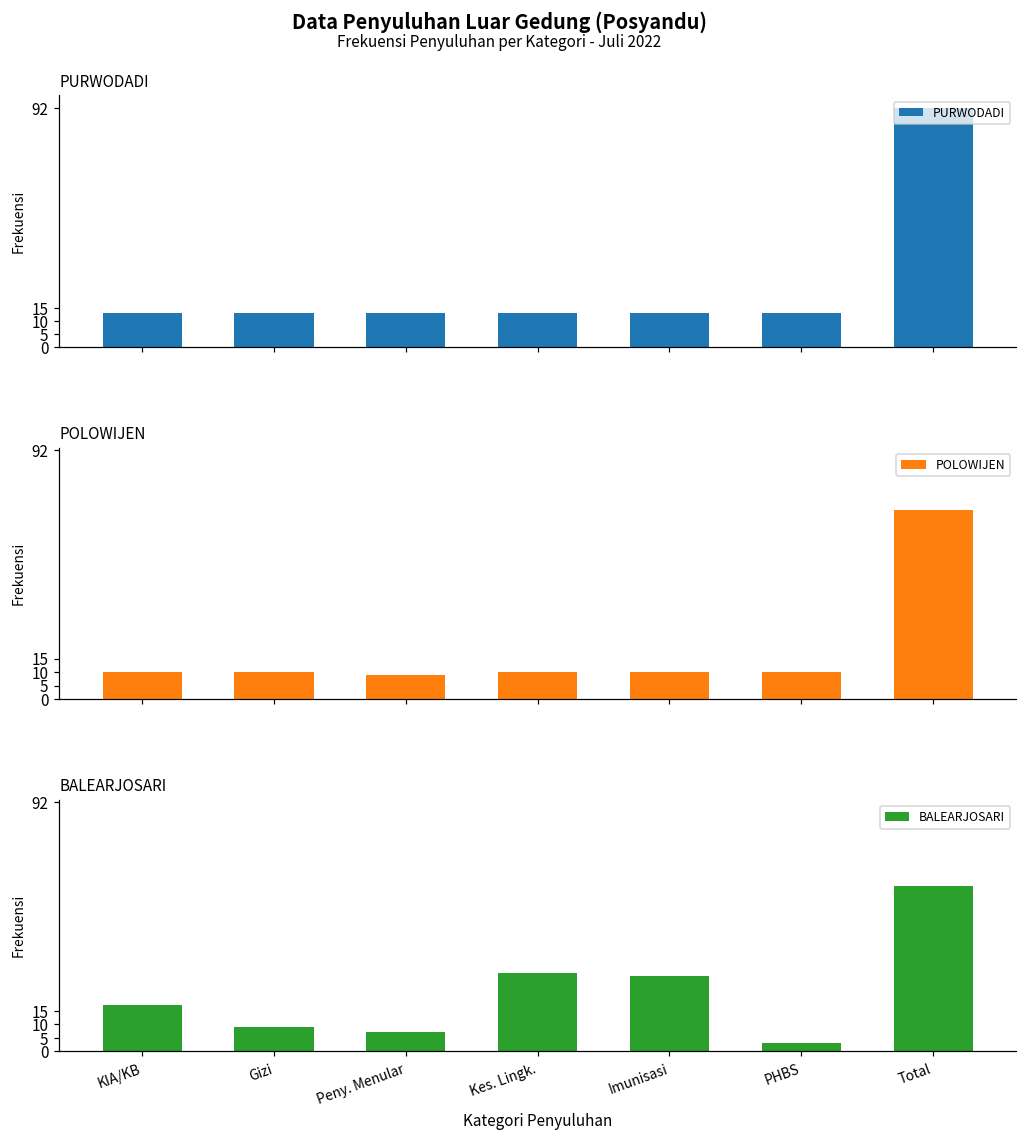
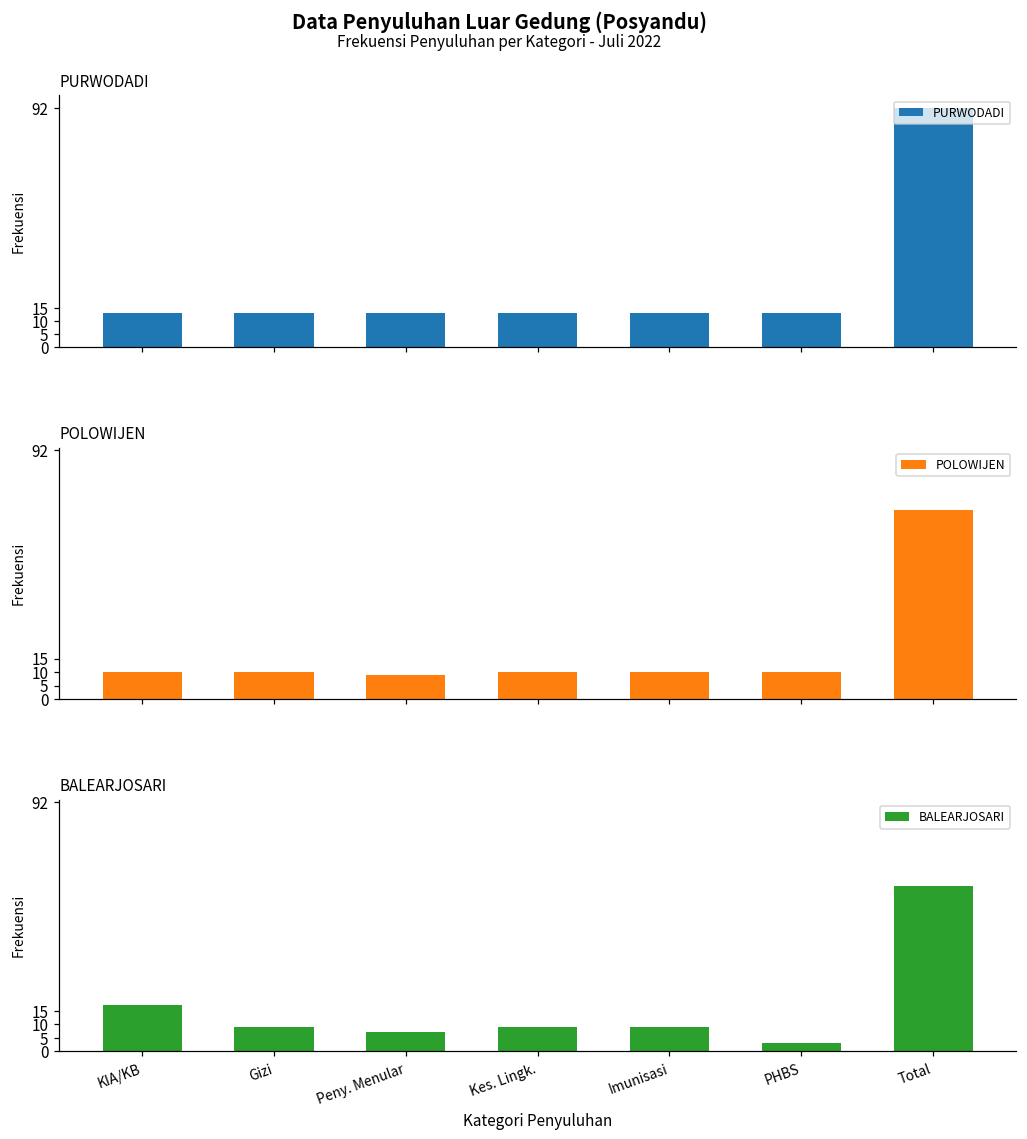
  {
    "BALEARJOSARI": {
      "KIA/KB": 17,
      "Gizi": 9,
      "Peny. Menular": 7,
-     "Kes. Lingk.": 29,
-     "Imunisasi": 28,
+     "Kes. Lingk.": 9,
+     "Imunisasi": 9,
      "PHBS": 3,
      "Total": 61
    }
  }
